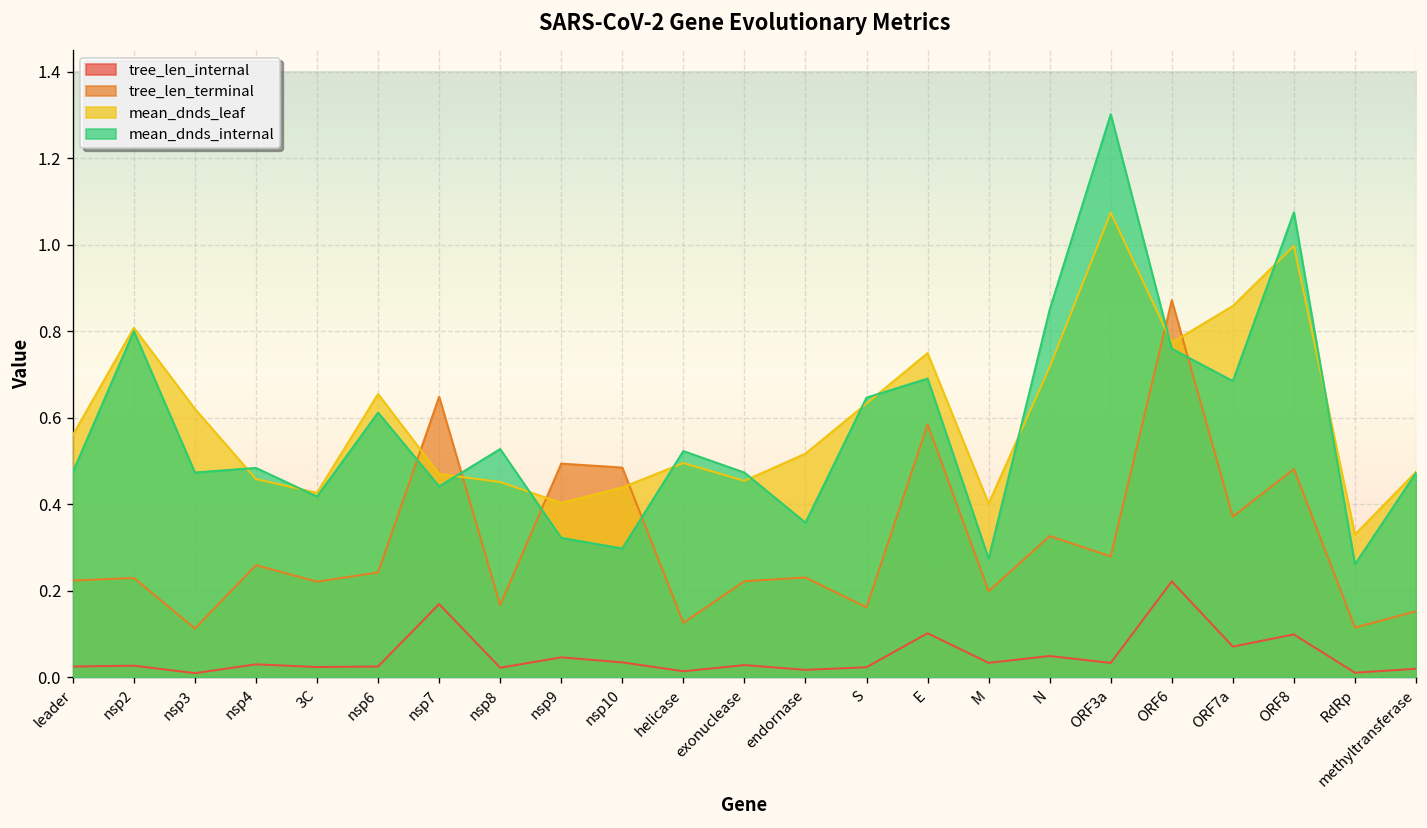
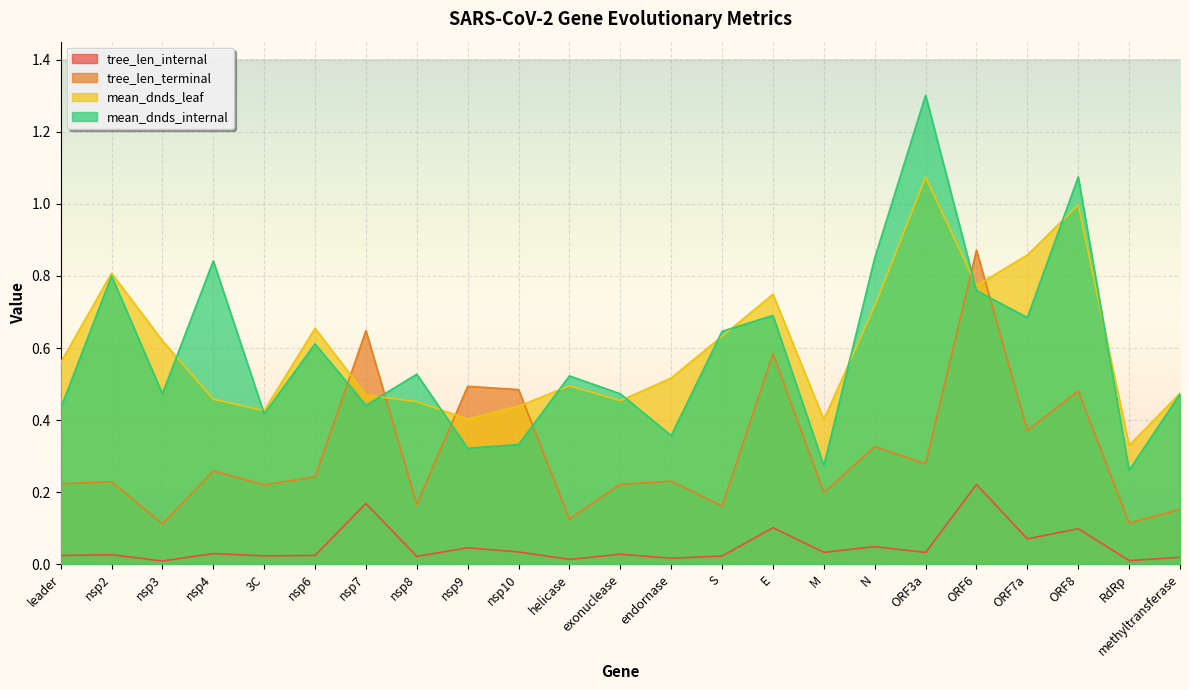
  {
    "mean_dnds_leaf": {
      "leader": 0.56,
      "nsp2": 0.81,
      "nsp3": 0.62,
      "nsp4": 0.46,
      "3C": 0.43,
      "nsp6": 0.65,
      "nsp7": 0.47,
      "nsp8": 0.45,
      "nsp9": 0.40,
      "nsp10": 0.44,
      "helicase": 0.50,
      "exonuclease": 0.45,
      "endornase": 0.52,
      "S": 0.63,
      "E": 0.75,
      "M": 0.40,
      "N": 0.72,
      "ORF3a": 1.07,
      "ORF6": 0.77,
      "ORF7a": 0.86,
      "ORF8": 1.00,
      "RdRp": 0.33
    },
    "mean_dnds_internal": {
-     "leader": 0.47,
+     "leader": 0.43,
      "nsp2": 0.80,
      "nsp3": 0.47,
-     "nsp4": 0.48,
+     "nsp4": 0.84,
      "3C": 0.42,
      "nsp6": 0.61,
      "nsp7": 0.44,
      "nsp8": 0.53,
      "nsp9": 0.32,
-     "nsp10": 0.30,
+     "nsp10": 0.33,
      "helicase": 0.52,
      "exonuclease": 0.47,
      "endornase": 0.36,
      "S": 0.65,
      "E": 0.69,
      "M": 0.27,
      "N": 0.85,
      "ORF3a": 1.30,
      "ORF6": 0.76,
      "ORF7a": 0.68,
      "ORF8": 1.07,
      "RdRp": 0.26
    }
  }
